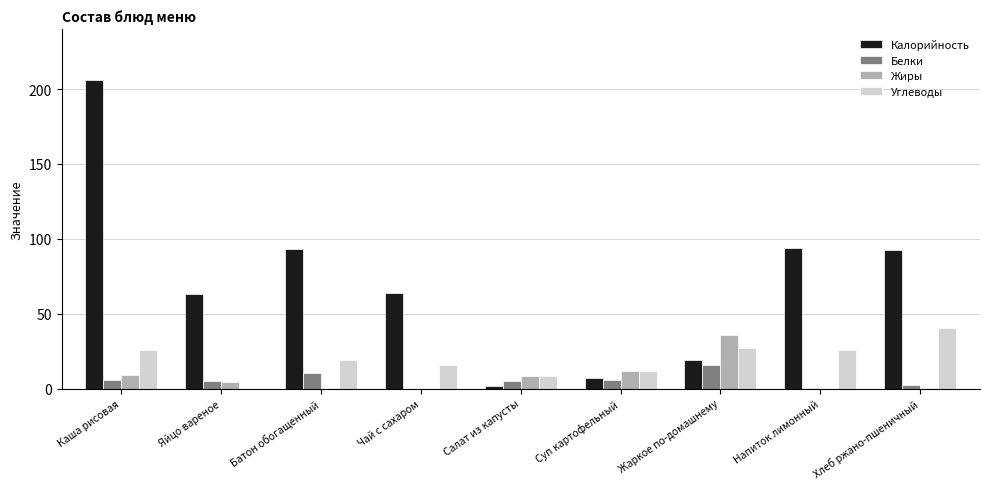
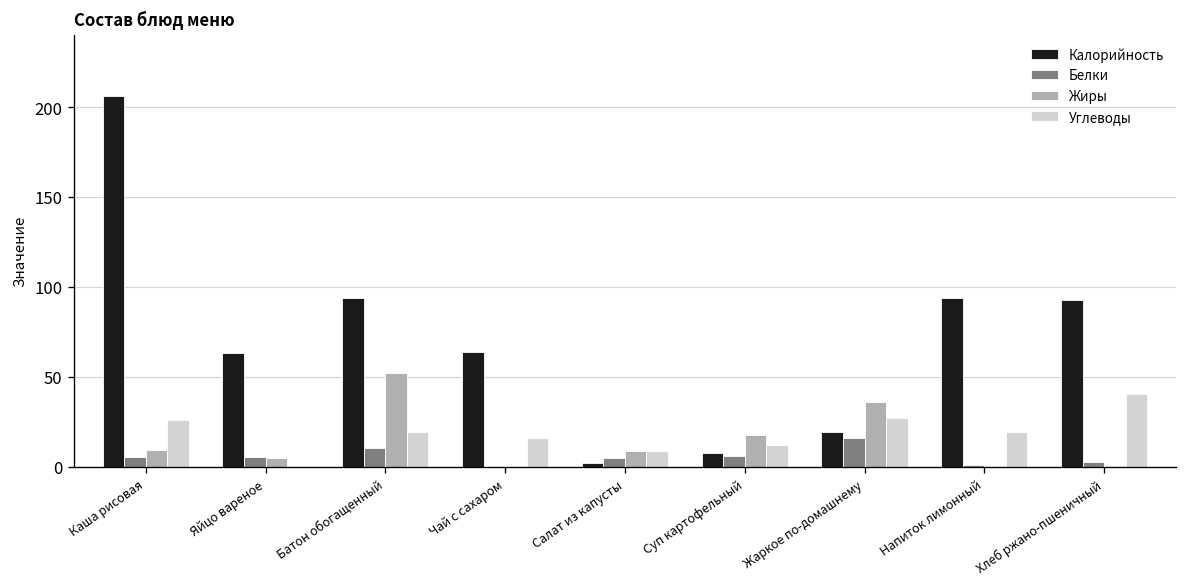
  {
    "Калорийность": {
      "Каша рисовая": 206,
      "Яйцо вареное": 63,
      "Батон обогащенный": 94,
      "Чай с сахаром": 64,
      "Салат из капусты": 2,
      "Суп картофельный": 7,
      "Жаркое по-домашнему": 19,
      "Напиток лимонный": 94,
      "Хлеб ржано-пшеничный": 93
    },
    "Белки": {
      "Каша рисовая": 6,
      "Яйцо вареное": 5,
      "Батон обогащенный": 11,
      "Чай с сахаром": 0,
      "Салат из капусты": 5,
      "Суп картофельный": 6,
      "Жаркое по-домашнему": 16,
      "Хлеб ржано-пшеничный": 2
    },
    "Жиры": {
      "Каша рисовая": 9,
      "Яйцо вареное": 5,
-     "Батон обогащенный": 0,
+     "Батон обогащенный": 52,
      "Чай с сахаром": 0,
      "Салат из капусты": 8,
-     "Суп картофельный": 12,
+     "Суп картофельный": 17,
      "Жаркое по-домашнему": 36,
      "Напиток лимонный": 0
    },
    "Углеводы": {
      "Каша рисовая": 26,
      "Батон обогащенный": 19,
      "Чай с сахаром": 16,
      "Салат из капусты": 8,
      "Суп картофельный": 12,
      "Жаркое по-домашнему": 27,
-     "Напиток лимонный": 26,
+     "Напиток лимонный": 19,
      "Хлеб ржано-пшеничный": 41
    }
  }
